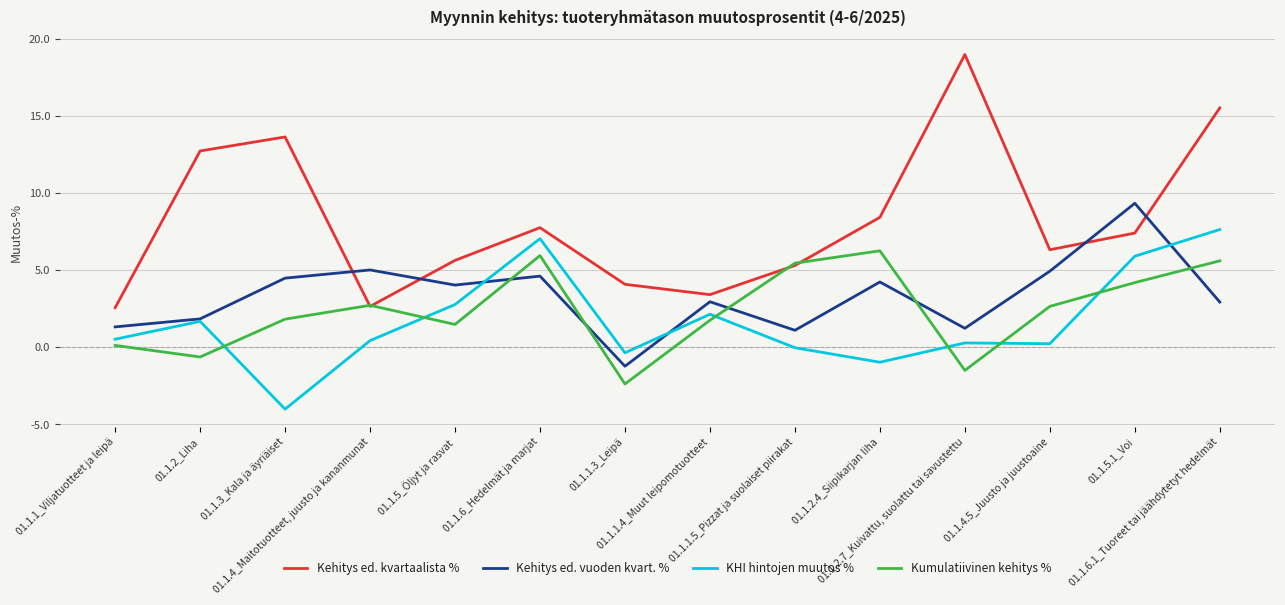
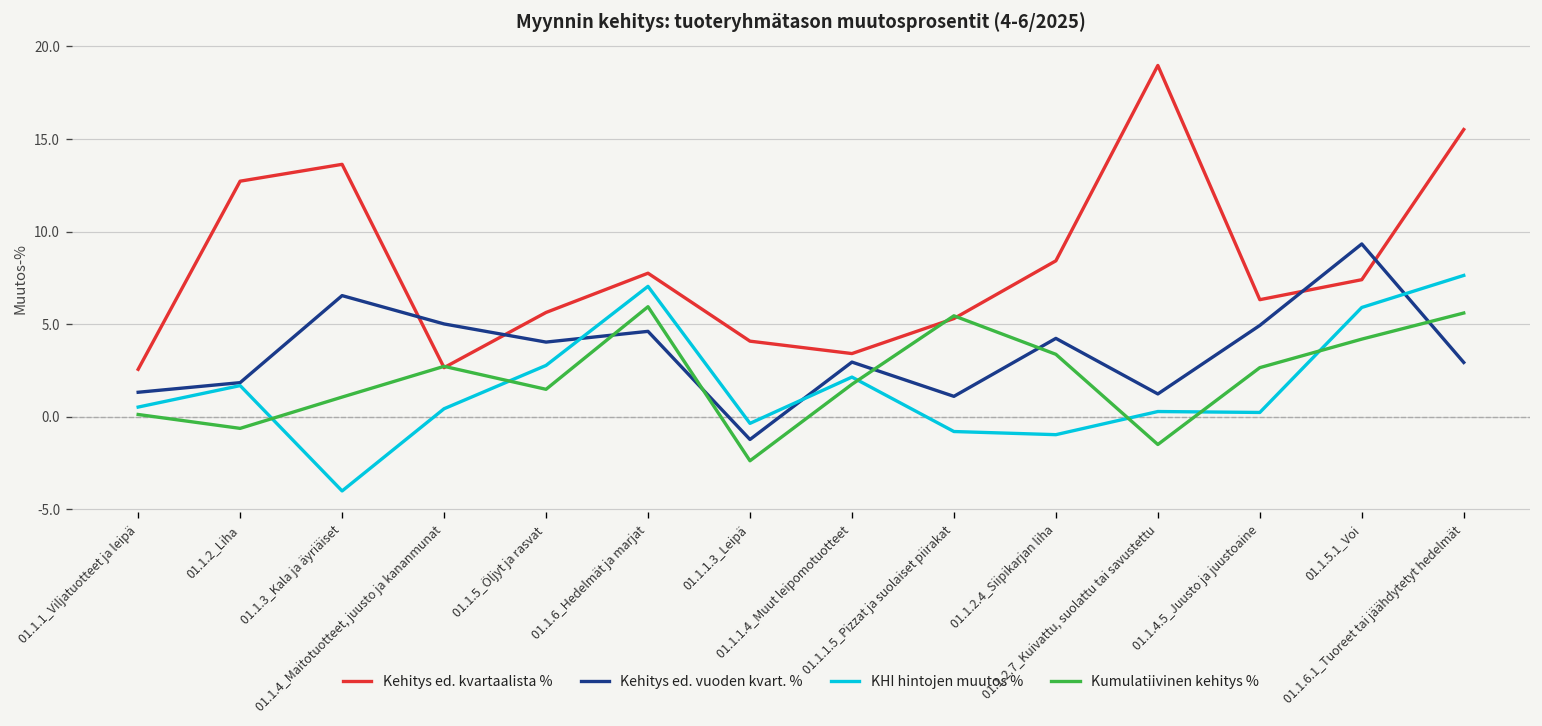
  {
    "Kehitys ed. kvartaalista %": {
      "01.1.1_Viljatuotteet ja leipä": 2.6,
      "01.1.2_Liha": 12.7,
      "01.1.3_Kala ja äyriäiset": 13.6,
      "01.1.5_Öljyt ja rasvat": 5.6,
      "01.1.6_Hedelmät ja marjat": 7.8,
      "01.1.1.3_Leipä": 4.1,
      "01.1.1.4_Muut leipomotuotteet": 3.4,
      "01.1.2.4_Siipikarjan liha": 8.4,
      "01.1.2.7_Kuivattu, suolattu tai savustettu": 19.0,
      "01.1.4.5_Juusto ja juustoaine": 6.3,
      "01.1.5.1_Voi": 7.4,
      "01.1.6.1_Tuoreet tai jäähdytetyt hedelmät": 15.5
    },
    "Kehitys ed. vuoden kvart. %": {
      "01.1.1_Viljatuotteet ja leipä": 1.3,
-     "01.1.3_Kala ja äyriäiset": 4.5,
+     "01.1.3_Kala ja äyriäiset": 6.5,
      "01.1.4_Maitotuotteet, juusto ja kananmunat": 5.0,
      "01.1.5_Öljyt ja rasvat": 4.0,
      "01.1.6_Hedelmät ja marjat": 4.6,
      "01.1.1.3_Leipä": -1.2,
      "01.1.1.4_Muut leipomotuotteet": 3.0,
      "01.1.1.5_Pizzat ja suolaiset piirakat": 1.1,
      "01.1.2.4_Siipikarjan liha": 4.2,
      "01.1.2.7_Kuivattu, suolattu tai savustettu": 1.2,
      "01.1.4.5_Juusto ja juustoaine": 4.9,
      "01.1.5.1_Voi": 9.3,
      "01.1.6.1_Tuoreet tai jäähdytetyt hedelmät": 2.9
    },
    "KHI hintojen muutos %": {
      "01.1.1_Viljatuotteet ja leipä": 0.5,
      "01.1.3_Kala ja äyriäiset": -4.0,
      "01.1.4_Maitotuotteet, juusto ja kananmunat": 0.4,
      "01.1.5_Öljyt ja rasvat": 2.8,
      "01.1.6_Hedelmät ja marjat": 7.0,
      "01.1.1.3_Leipä": -0.4,
      "01.1.1.4_Muut leipomotuotteet": 2.1,
-     "01.1.1.5_Pizzat ja suolaiset piirakat": 0.0,
+     "01.1.1.5_Pizzat ja suolaiset piirakat": -0.8,
      "01.1.2.4_Siipikarjan liha": -1.0,
      "01.1.2.7_Kuivattu, suolattu tai savustettu": 0.3,
      "01.1.4.5_Juusto ja juustoaine": 0.2,
      "01.1.5.1_Voi": 5.9,
      "01.1.6.1_Tuoreet tai jäähdytetyt hedelmät": 7.6
    },
    "Kumulatiivinen kehitys %": {
      "01.1.1_Viljatuotteet ja leipä": 0.1,
      "01.1.2_Liha": -0.6,
-     "01.1.3_Kala ja äyriäiset": 1.8,
+     "01.1.3_Kala ja äyriäiset": 1.1,
      "01.1.5_Öljyt ja rasvat": 1.5,
      "01.1.6_Hedelmät ja marjat": 5.9,
      "01.1.1.3_Leipä": -2.4,
      "01.1.1.4_Muut leipomotuotteet": 1.8,
-     "01.1.2.4_Siipikarjan liha": 6.3,
+     "01.1.2.4_Siipikarjan liha": 3.4,
      "01.1.2.7_Kuivattu, suolattu tai savustettu": -1.5,
      "01.1.4.5_Juusto ja juustoaine": 2.7,
      "01.1.5.1_Voi": 4.2,
      "01.1.6.1_Tuoreet tai jäähdytetyt hedelmät": 5.6
    }
  }
